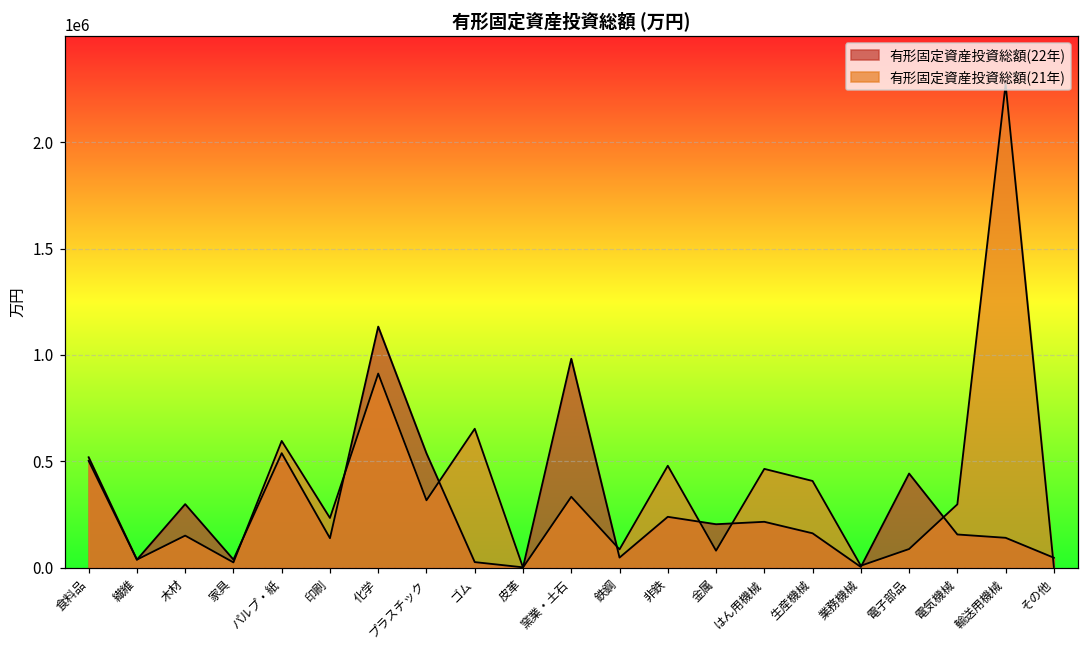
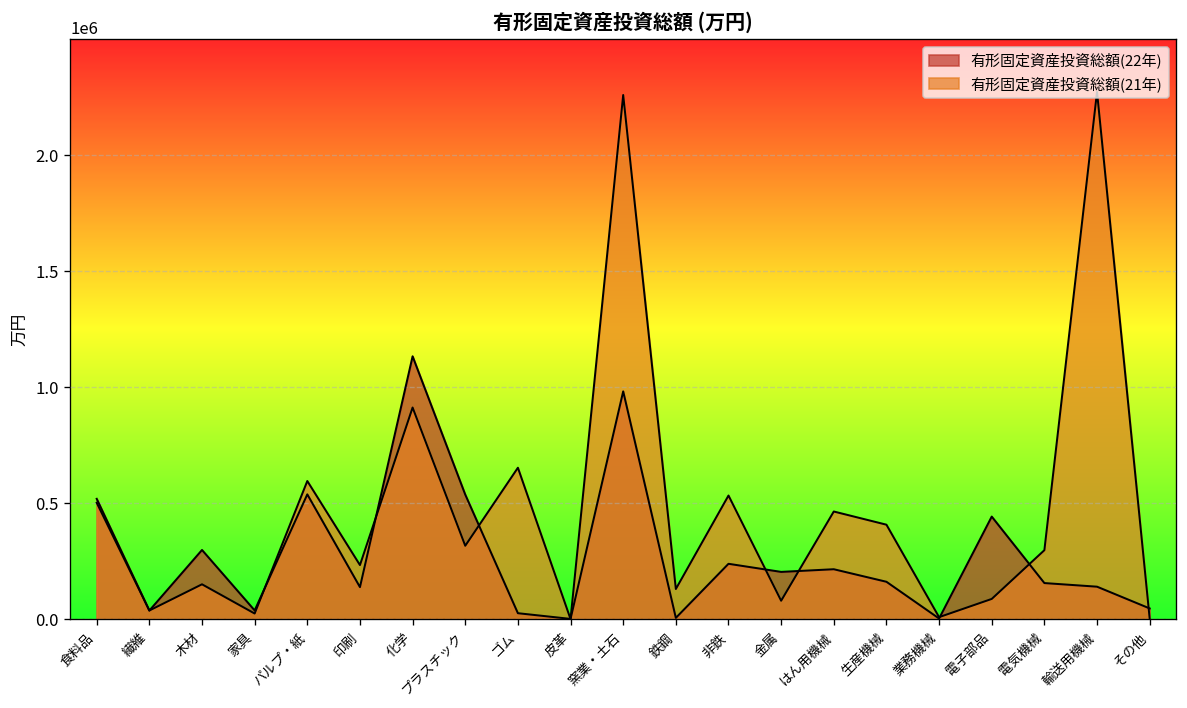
  {
    "有形固定資産投資総額(22年)": {
      "食料品": 520000,
      "木材": 300000,
      "家具": 40000,
      "パルプ・紙": 540000,
      "印刷": 140000,
      "化学": 1130000,
      "プラスチック": 540000,
      "ゴム": 30000,
      "窯業・土石": 980000,
-     "鉄鋼": 50000,
+     "鉄鋼": 10000,
      "非鉄": 240000,
      "金属": 200000,
      "はん用機械": 220000,
      "生産機械": 160000,
      "電子部品": 440000,
      "電気機械": 160000,
      "輸送用機械": 140000,
      "その他": 50000
    },
    "有形固定資産投資総額(21年)": {
      "食料品": 500000,
      "木材": 150000,
      "家具": 20000,
      "パルプ・紙": 600000,
      "印刷": 230000,
      "化学": 910000,
      "プラスチック": 320000,
      "ゴム": 650000,
-     "窯業・土石": 330000,
-     "鉄鋼": 90000,
-     "非鉄": 480000,
+     "窯業・土石": 2260000,
+     "鉄鋼": 130000,
+     "非鉄": 530000,
      "金属": 80000,
      "はん用機械": 460000,
      "生産機械": 410000,
      "電子部品": 90000,
      "電気機械": 300000,
      "その他": 0
    }
  }
